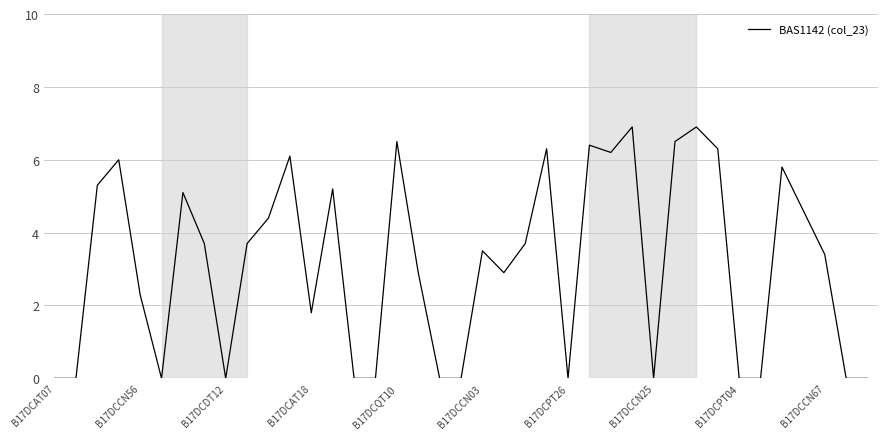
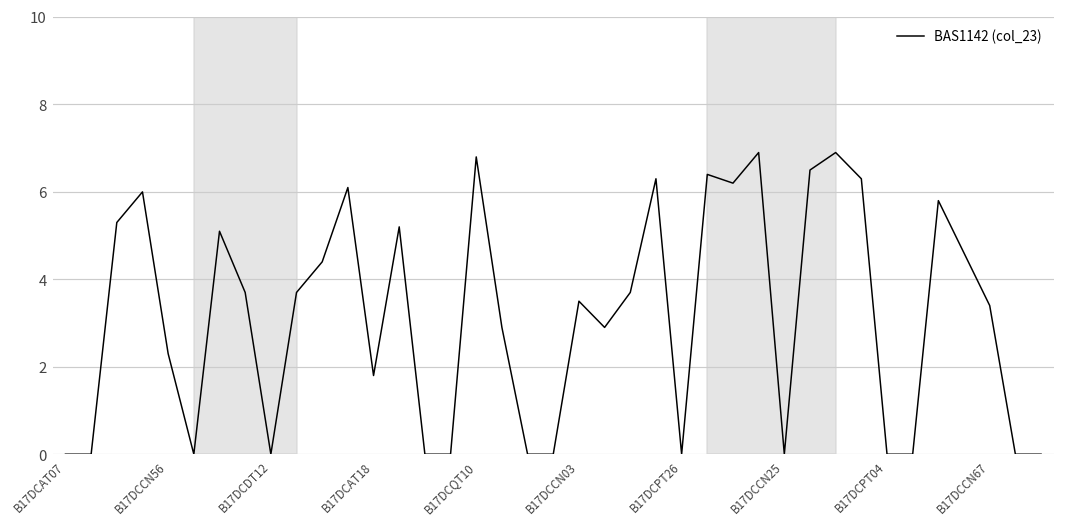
  {
    "B17DCAT07": 0.0,
    "B17DCCN56": 2.3,
    "B17DCDT12": 0.0,
    "B17DCAT18": 1.8,
-   "B17DCQT10": 6.5,
+   "B17DCQT10": 6.8,
    "B17DCCN03": 3.5,
    "B17DCPT26": 0.0,
    "B17DCCN25": 0.0,
    "B17DCPT04": 0.0,
    "B17DCCN67": 3.4
  }
